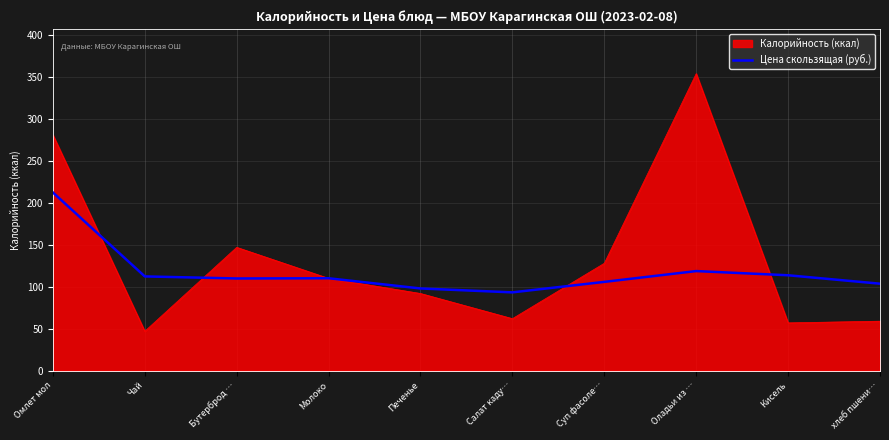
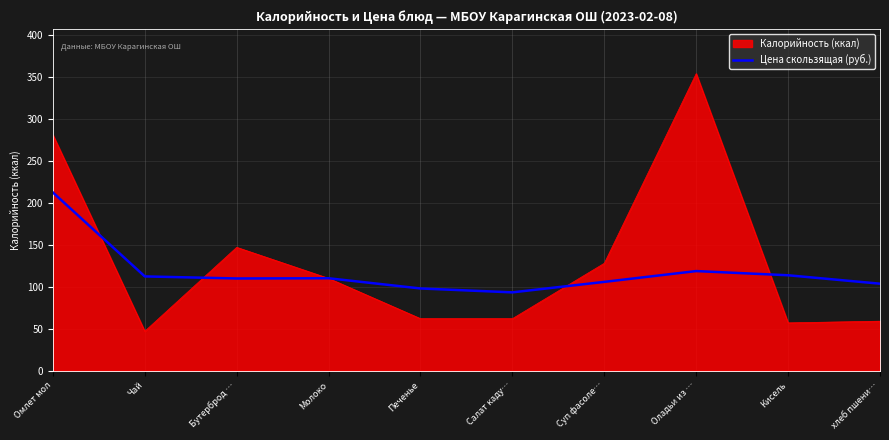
  {
    "Калорийность (ккал)": {
      "Омлет мол": 280,
      "Чай": 50,
      "Бутерброд …": 150,
-     "Печенье": 90,
+     "Печенье": 60,
      "Салат каду…": 60,
      "Суп фасоле…": 130,
      "Оладьи из …": 350,
      "Кисель": 60,
      "хлеб пшени…": 60
    },
    "Цена скользящая (руб.)": {
      "Омлет мол": 210,
      "Чай": 110,
      "Бутерброд …": 110,
      "Печенье": 100,
      "Салат каду…": 90,
      "Суп фасоле…": 110,
      "Оладьи из …": 120,
      "Кисель": 110,
      "хлеб пшени…": 100
    }
  }
